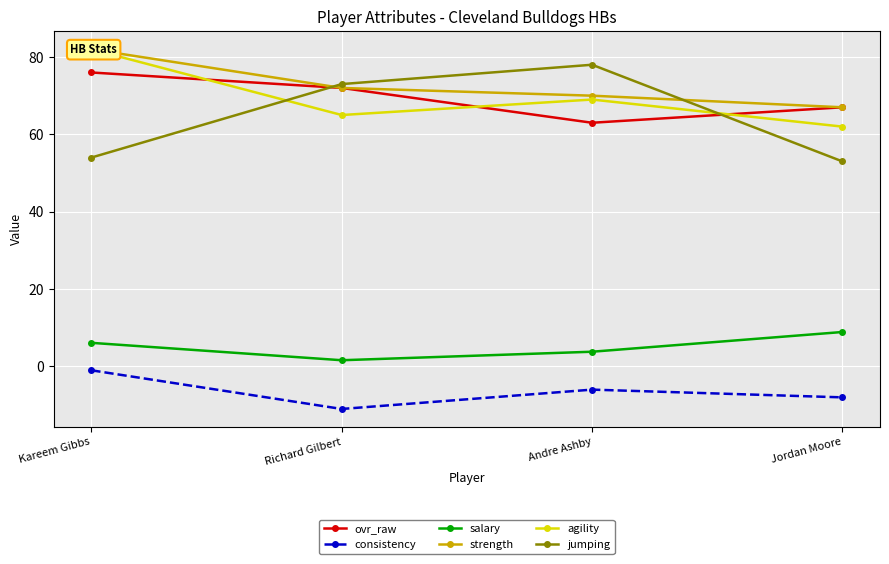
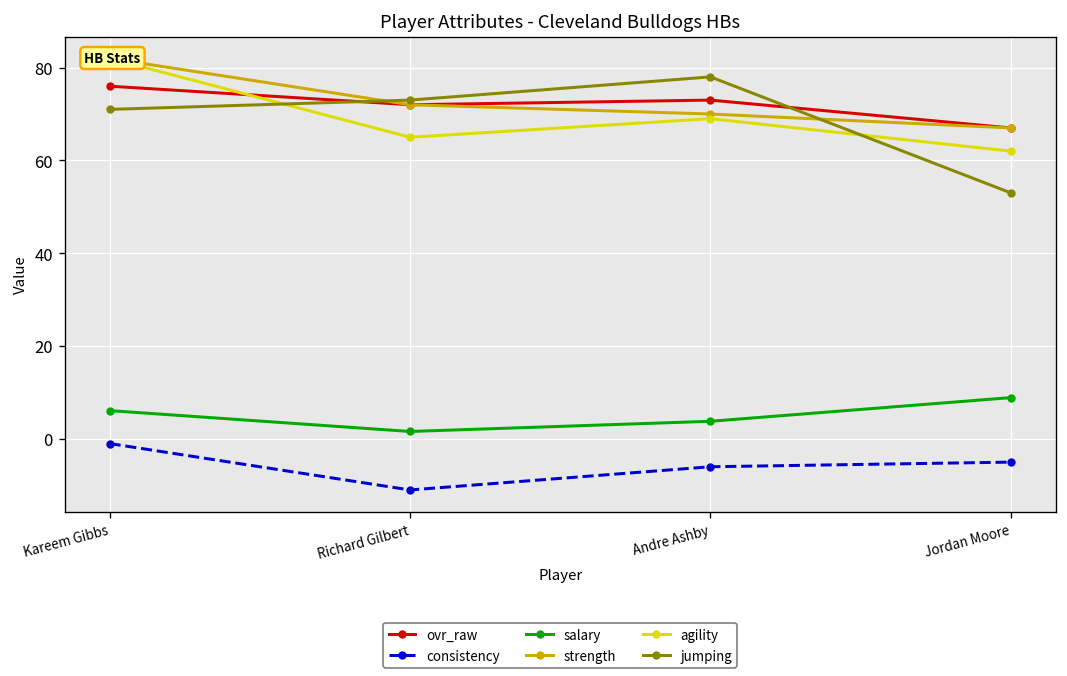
  {
    "ovr_raw": {
      "Kareem Gibbs": 76,
-     "Andre Ashby": 63
+     "Andre Ashby": 73
    },
    "consistency": {
      "Kareem Gibbs": -1,
      "Richard Gilbert": -11,
      "Andre Ashby": -6,
-     "Jordan Moore": -8
+     "Jordan Moore": -5
    },
    "salary": {
      "Kareem Gibbs": 6,
      "Richard Gilbert": 2,
      "Andre Ashby": 4,
      "Jordan Moore": 9
    },
    "jumping": {
-     "Kareem Gibbs": 54,
+     "Kareem Gibbs": 71,
      "Richard Gilbert": 73,
      "Andre Ashby": 78,
      "Jordan Moore": 53
    }
  }
